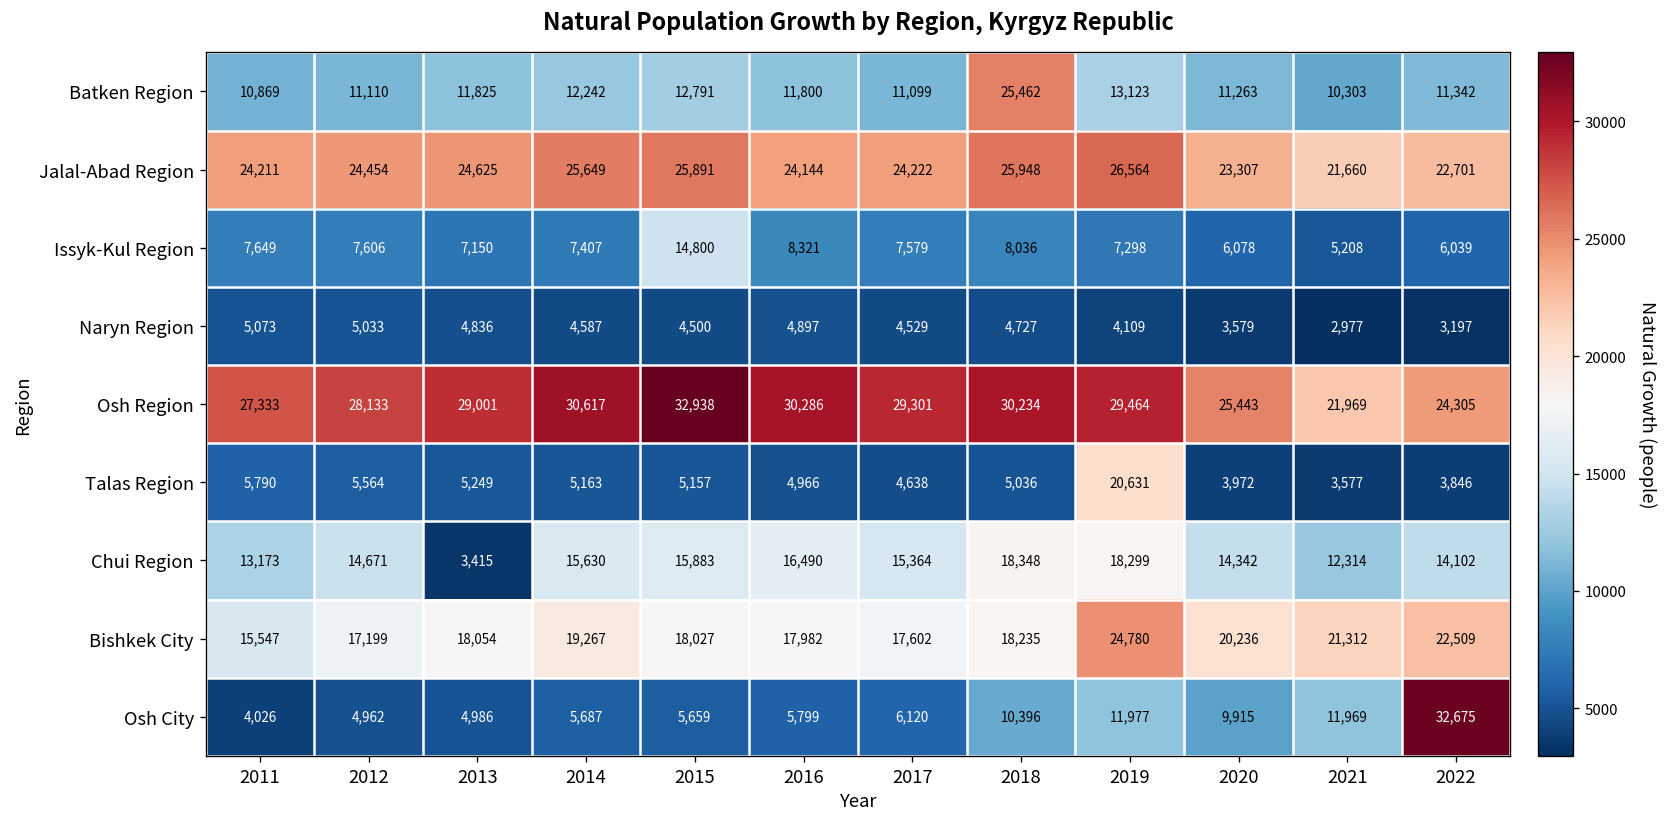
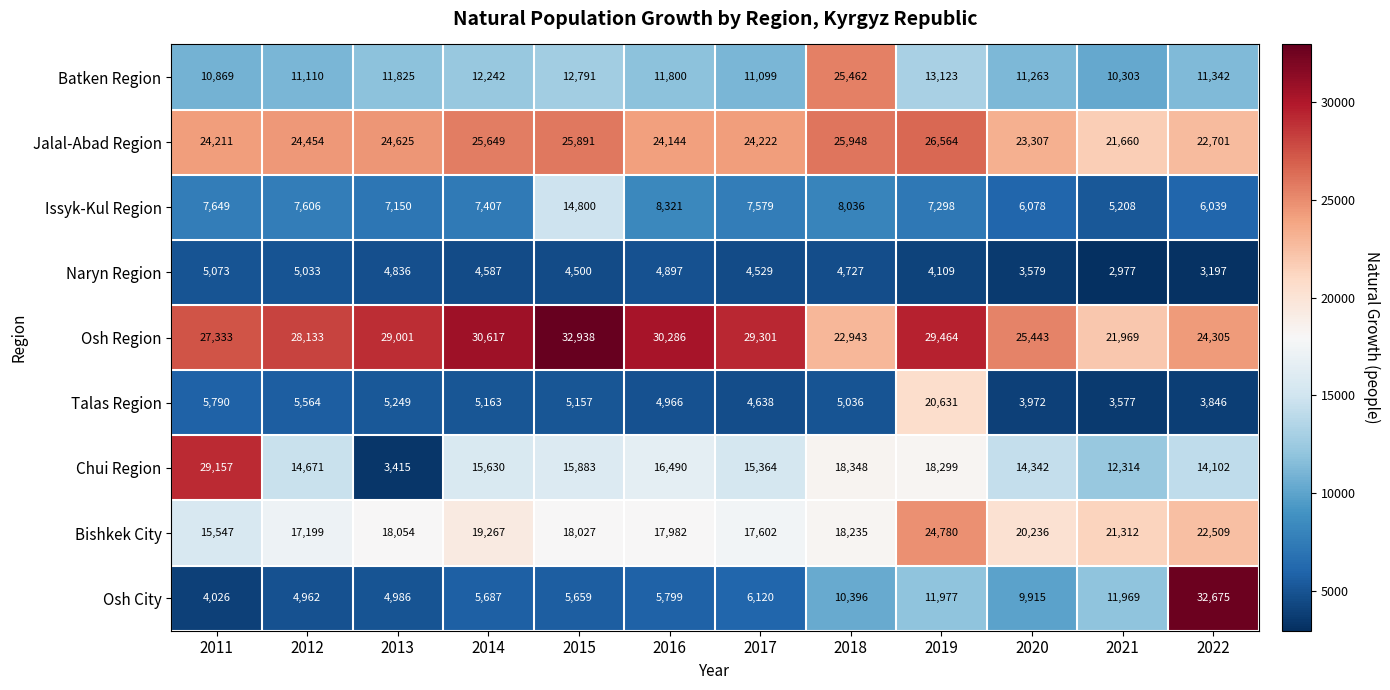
  {
    "Batken Region": {
      "2011": "10,869",
      "2012": "11,110",
      "2013": "11,825",
      "2014": "12,242",
      "2015": "12,791",
      "2016": "11,800",
      "2017": "11,099",
      "2018": "25,462",
      "2019": "13,123",
      "2020": "11,263",
      "2021": "10,303",
      "2022": "11,342"
    },
    "Jalal-Abad Region": {
      "2011": "24,211",
      "2012": "24,454",
      "2013": "24,625",
      "2014": "25,649",
      "2015": "25,891",
      "2016": "24,144",
      "2017": "24,222",
      "2018": "25,948",
      "2019": "26,564",
      "2020": "23,307",
      "2021": "21,660",
      "2022": "22,701"
    },
    "Issyk-Kul Region": {
      "2011": "7,649",
      "2012": "7,606",
      "2013": "7,150",
      "2014": "7,407",
      "2015": "14,800",
      "2016": "8,321",
      "2017": "7,579",
      "2018": "8,036",
      "2019": "7,298",
      "2020": "6,078",
      "2021": "5,208",
      "2022": "6,039"
    },
    "Naryn Region": {
      "2011": "5,073",
      "2012": "5,033",
      "2013": "4,836",
      "2014": "4,587",
      "2015": "4,500",
      "2016": "4,897",
      "2017": "4,529",
      "2018": "4,727",
      "2019": "4,109",
      "2020": "3,579",
      "2021": "2,977",
      "2022": "3,197"
    },
    "Osh Region": {
      "2011": "27,333",
      "2012": "28,133",
      "2013": "29,001",
      "2014": "30,617",
      "2015": "32,938",
      "2016": "30,286",
      "2017": "29,301",
-     "2018": "30,234",
+     "2018": "22,943",
      "2019": "29,464",
      "2020": "25,443",
      "2021": "21,969",
      "2022": "24,305"
    },
    "Talas Region": {
      "2011": "5,790",
      "2012": "5,564",
      "2013": "5,249",
      "2014": "5,163",
      "2015": "5,157",
      "2016": "4,966",
      "2017": "4,638",
      "2018": "5,036",
      "2019": "20,631",
      "2020": "3,972",
      "2021": "3,577",
      "2022": "3,846"
    },
    "Chui Region": {
-     "2011": "13,173",
+     "2011": "29,157",
      "2012": "14,671",
      "2013": "3,415",
      "2014": "15,630",
      "2015": "15,883",
      "2016": "16,490",
      "2017": "15,364",
      "2018": "18,348",
      "2019": "18,299",
      "2020": "14,342",
      "2021": "12,314",
      "2022": "14,102"
    },
    "Bishkek City": {
      "2011": "15,547",
      "2012": "17,199",
      "2013": "18,054",
      "2014": "19,267",
      "2015": "18,027",
      "2016": "17,982",
      "2017": "17,602",
      "2018": "18,235",
      "2019": "24,780",
      "2020": "20,236",
      "2021": "21,312",
      "2022": "22,509"
    },
    "Osh City": {
      "2011": "4,026",
      "2012": "4,962",
      "2013": "4,986",
      "2014": "5,687",
      "2015": "5,659",
      "2016": "5,799",
      "2017": "6,120",
      "2018": "10,396",
      "2019": "11,977",
      "2020": "9,915",
      "2021": "11,969",
      "2022": "32,675"
    }
  }
